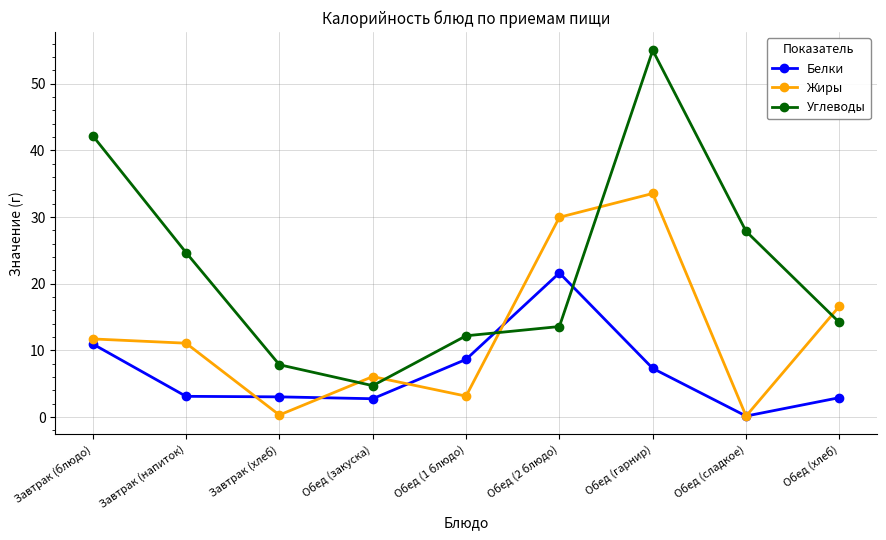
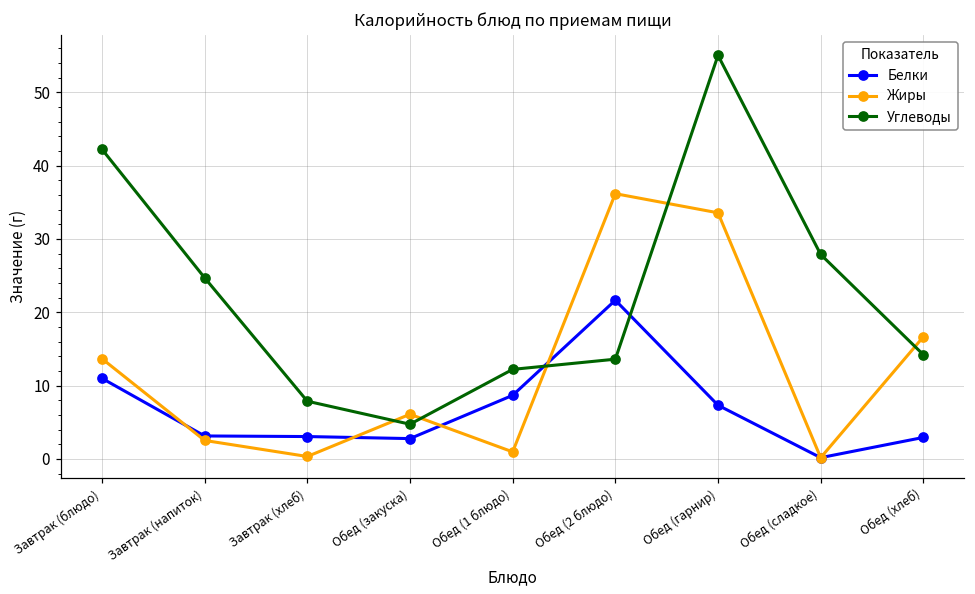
  {
    "Белки": {
      "Завтрак (блюдо)": 11,
      "Завтрак (напиток)": 3,
      "Завтрак (хлеб)": 3,
      "Обед (закуска)": 3,
      "Обед (1 блюдо)": 9,
      "Обед (2 блюдо)": 22,
      "Обед (гарнир)": 7,
      "Обед (хлеб)": 3
    },
    "Жиры": {
-     "Завтрак (блюдо)": 12,
-     "Завтрак (напиток)": 11,
+     "Завтрак (блюдо)": 14,
+     "Завтрак (напиток)": 3,
      "Завтрак (хлеб)": 0,
      "Обед (закуска)": 6,
-     "Обед (1 блюдо)": 3,
-     "Обед (2 блюдо)": 30,
+     "Обед (1 блюдо)": 1,
+     "Обед (2 блюдо)": 36,
      "Обед (гарнир)": 34,
      "Обед (хлеб)": 17
    },
    "Углеводы": {
      "Завтрак (блюдо)": 42,
      "Завтрак (напиток)": 25,
      "Завтрак (хлеб)": 8,
      "Обед (закуска)": 5,
      "Обед (1 блюдо)": 12,
      "Обед (2 блюдо)": 14,
      "Обед (гарнир)": 55,
      "Обед (сладкое)": 28,
      "Обед (хлеб)": 14
    }
  }
